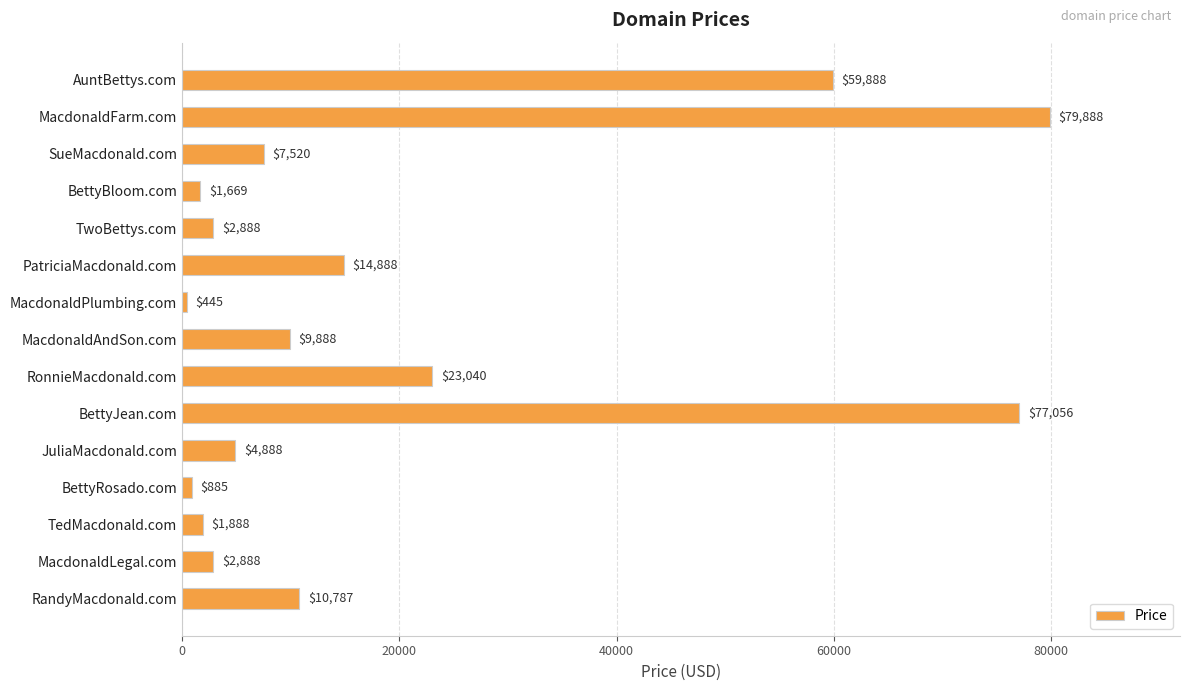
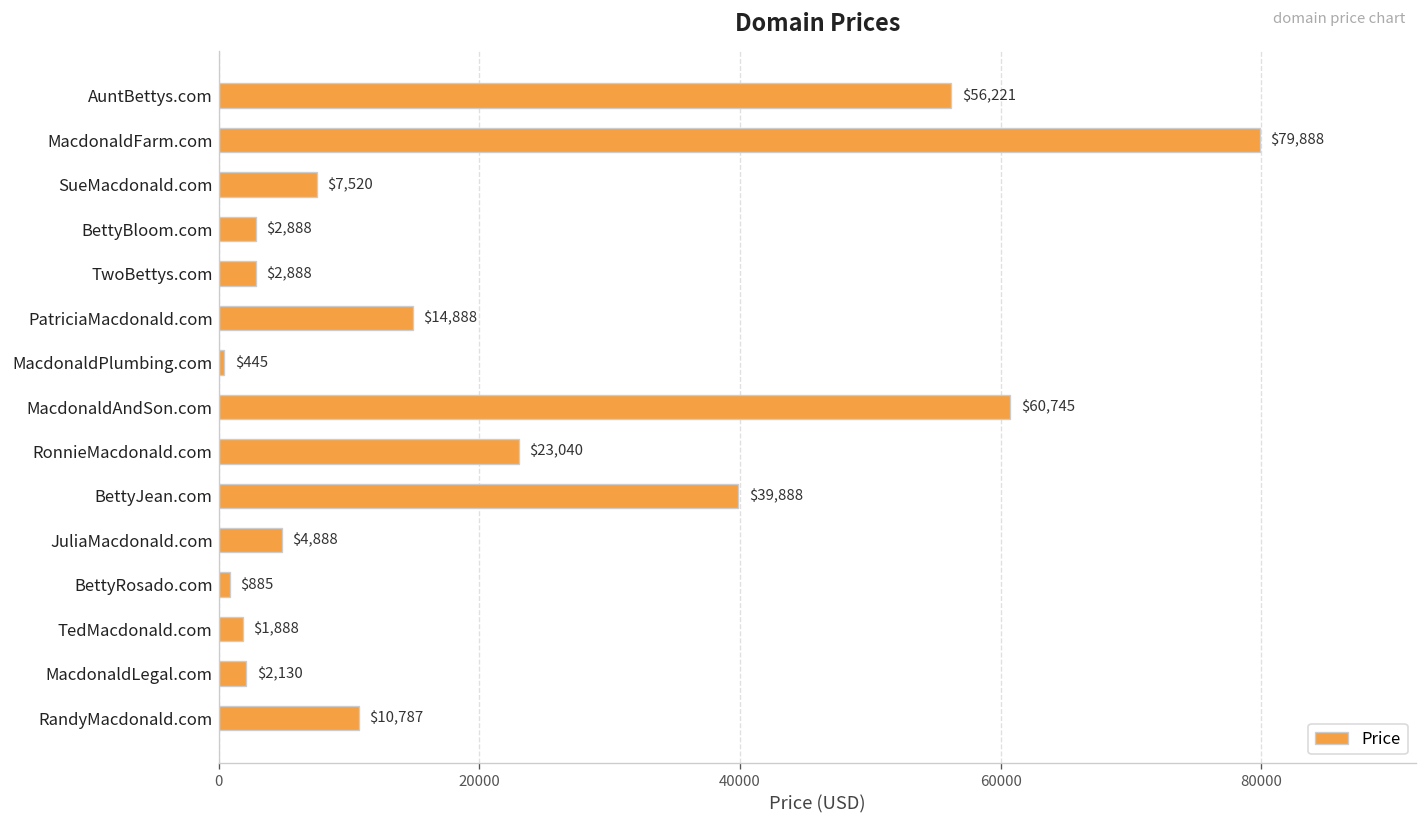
  {
-   "AuntBettys.com": "$59,888",
+   "AuntBettys.com": "$56,221",
    "MacdonaldFarm.com": "$79,888",
    "SueMacdonald.com": "$7,520",
-   "BettyBloom.com": "$1,669",
+   "BettyBloom.com": "$2,888",
    "TwoBettys.com": "$2,888",
    "PatriciaMacdonald.com": "$14,888",
    "MacdonaldPlumbing.com": "$445",
-   "MacdonaldAndSon.com": "$9,888",
+   "MacdonaldAndSon.com": "$60,745",
    "RonnieMacdonald.com": "$23,040",
-   "BettyJean.com": "$77,056",
+   "BettyJean.com": "$39,888",
    "JuliaMacdonald.com": "$4,888",
    "BettyRosado.com": "$885",
    "TedMacdonald.com": "$1,888",
-   "MacdonaldLegal.com": "$2,888",
+   "MacdonaldLegal.com": "$2,130",
    "RandyMacdonald.com": "$10,787"
  }
